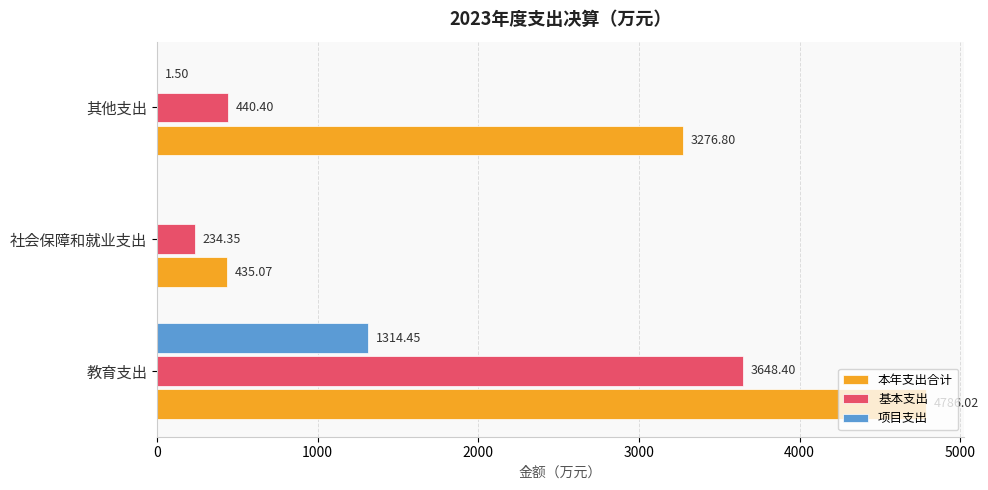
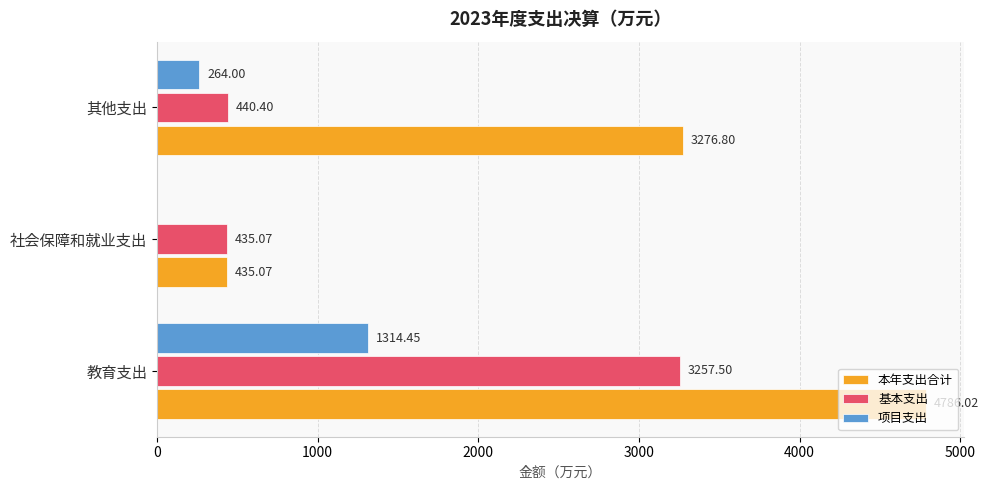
  {
    "本年支出合计": {
      "其他支出": 3276.80,
      "社会保障和就业支出": 435.07
    },
    "基本支出": {
      "其他支出": 440.40,
-     "社会保障和就业支出": 234.35,
-     "教育支出": 3648.40
+     "社会保障和就业支出": 435.07,
+     "教育支出": 3257.50
    },
    "项目支出": {
-     "其他支出": 1.50,
+     "其他支出": 264.00,
      "教育支出": 1314.45
    }
  }
